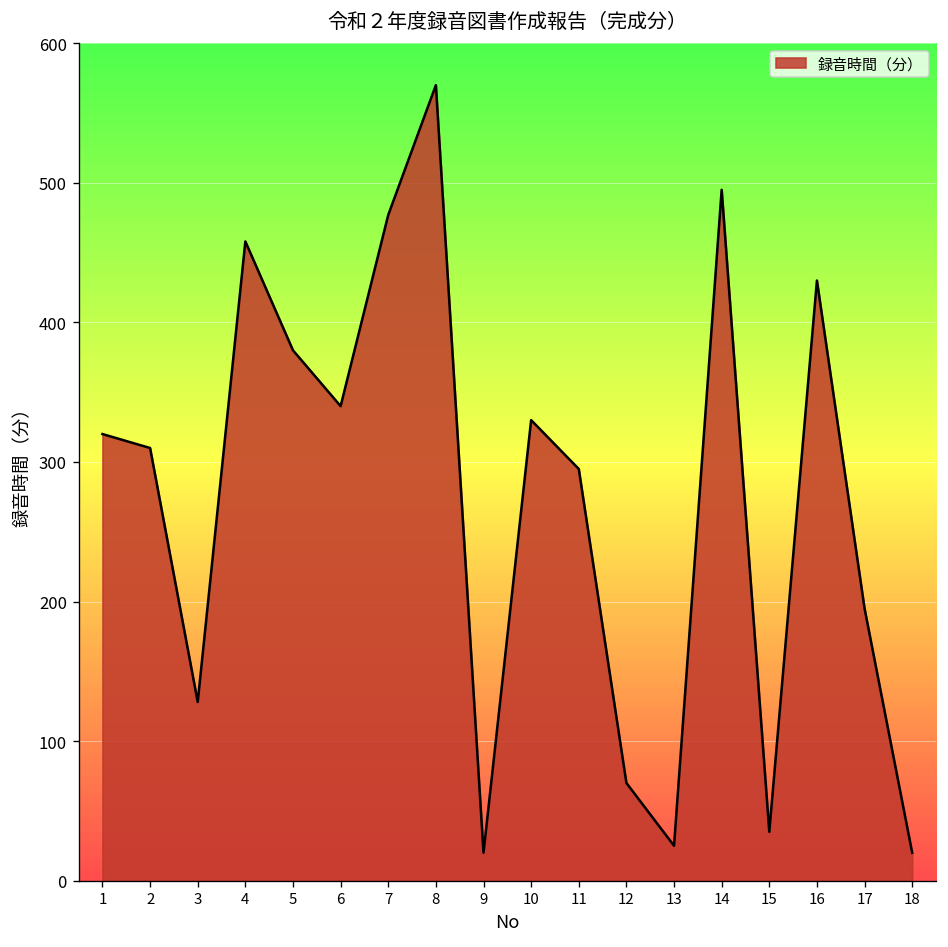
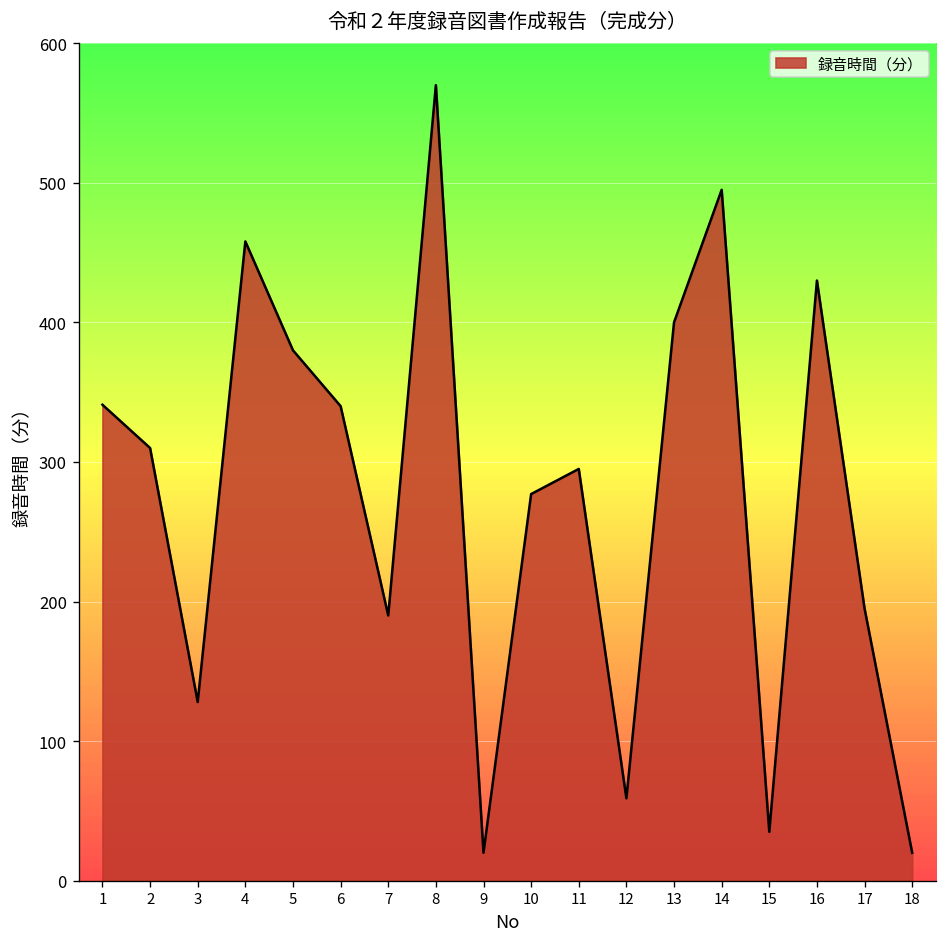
  {
-   "1": 320,
+   "1": 341,
    "2": 310,
    "3": 128,
    "4": 458,
    "5": 380,
    "6": 340,
-   "7": 477,
+   "7": 190,
    "8": 570,
    "9": 20,
-   "10": 330,
+   "10": 277,
    "11": 295,
-   "12": 70,
-   "13": 25,
+   "12": 59,
+   "13": 400,
    "14": 495,
    "15": 35,
    "16": 430,
    "17": 195,
    "18": 20
  }
